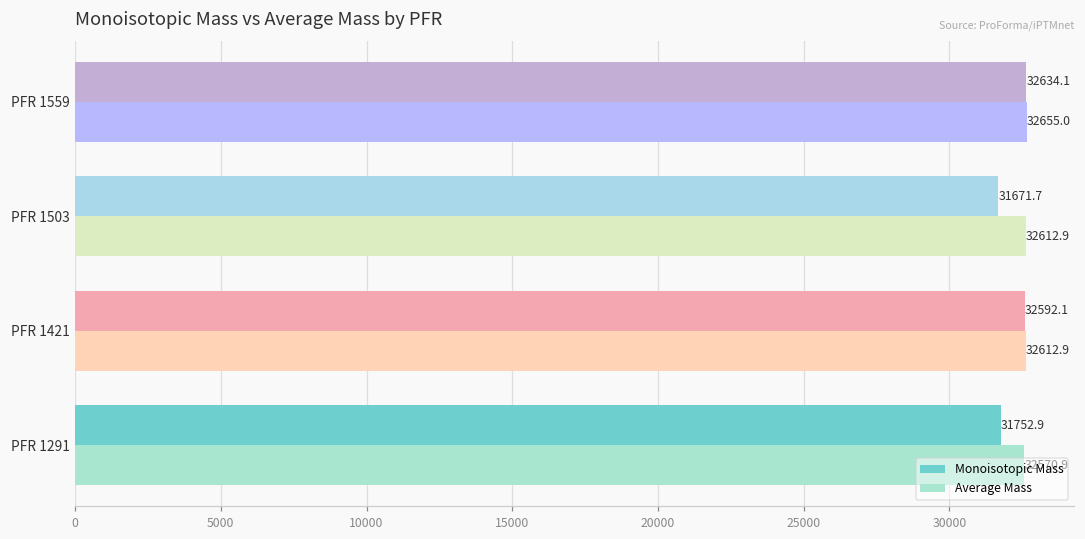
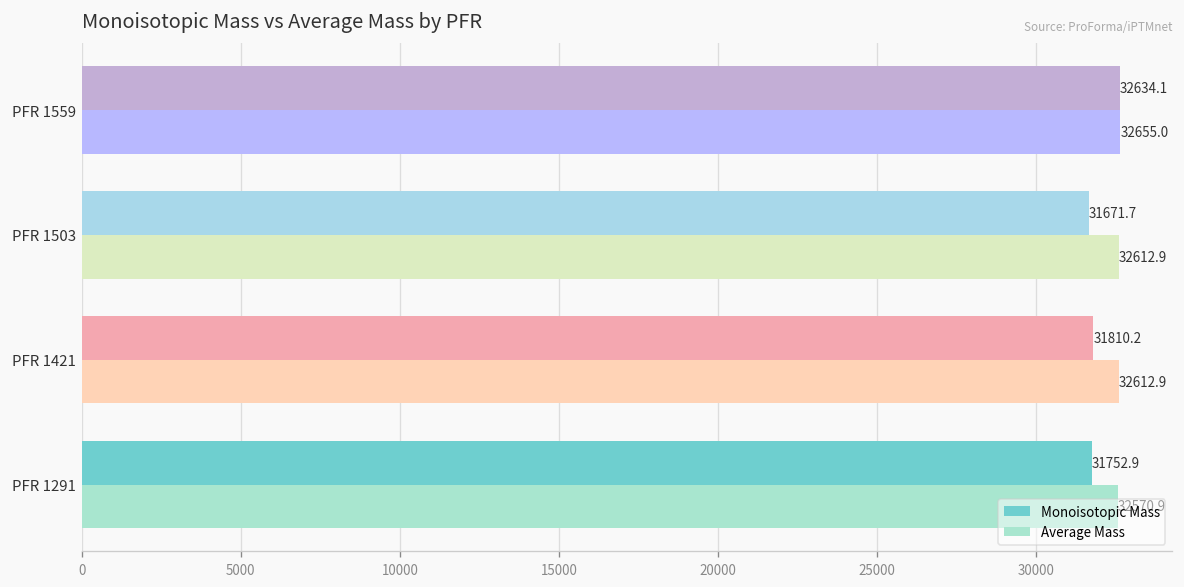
  {
    "Monoisotopic Mass": {
      "PFR 1559": 32634.1,
      "PFR 1503": 31671.7,
-     "PFR 1421": 32592.1,
+     "PFR 1421": 31810.2,
      "PFR 1291": 31752.9
    },
    "Average Mass": {
      "PFR 1559": 32655.0,
      "PFR 1503": 32612.9,
      "PFR 1421": 32612.9
    }
  }
